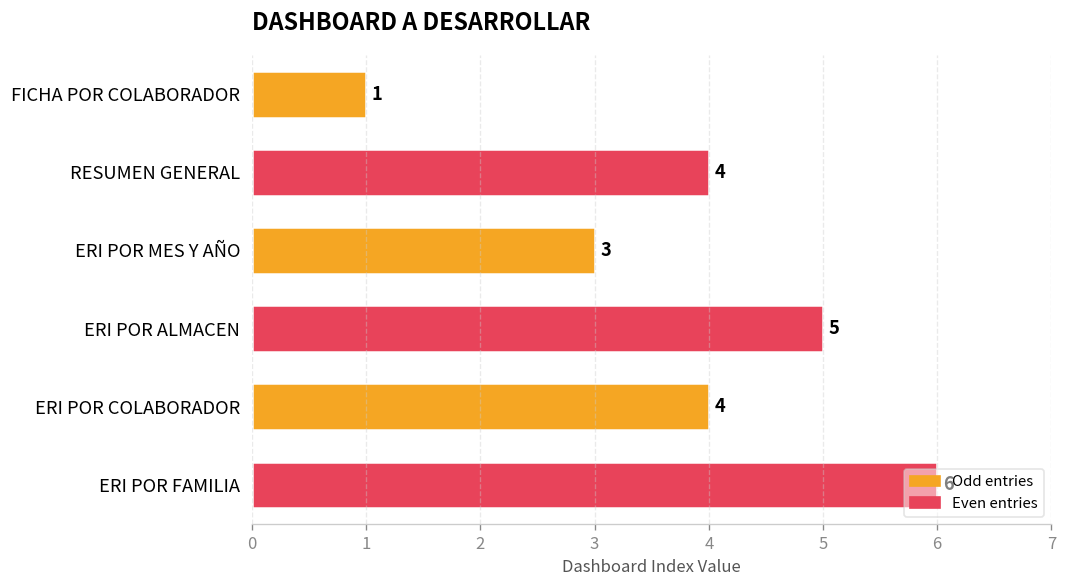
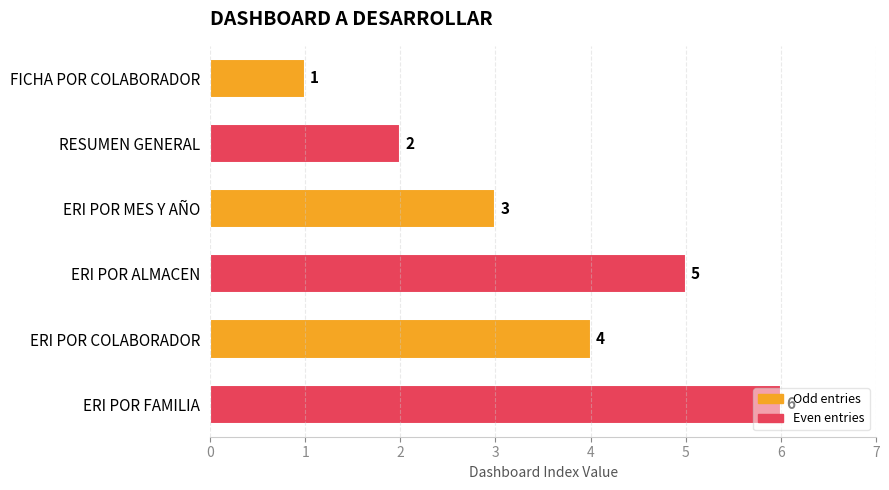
  {
    "FICHA POR COLABORADOR": 1,
-   "RESUMEN GENERAL": 4,
+   "RESUMEN GENERAL": 2,
    "ERI POR MES Y AÑO": 3,
    "ERI POR ALMACEN": 5,
    "ERI POR COLABORADOR": 4
  }
